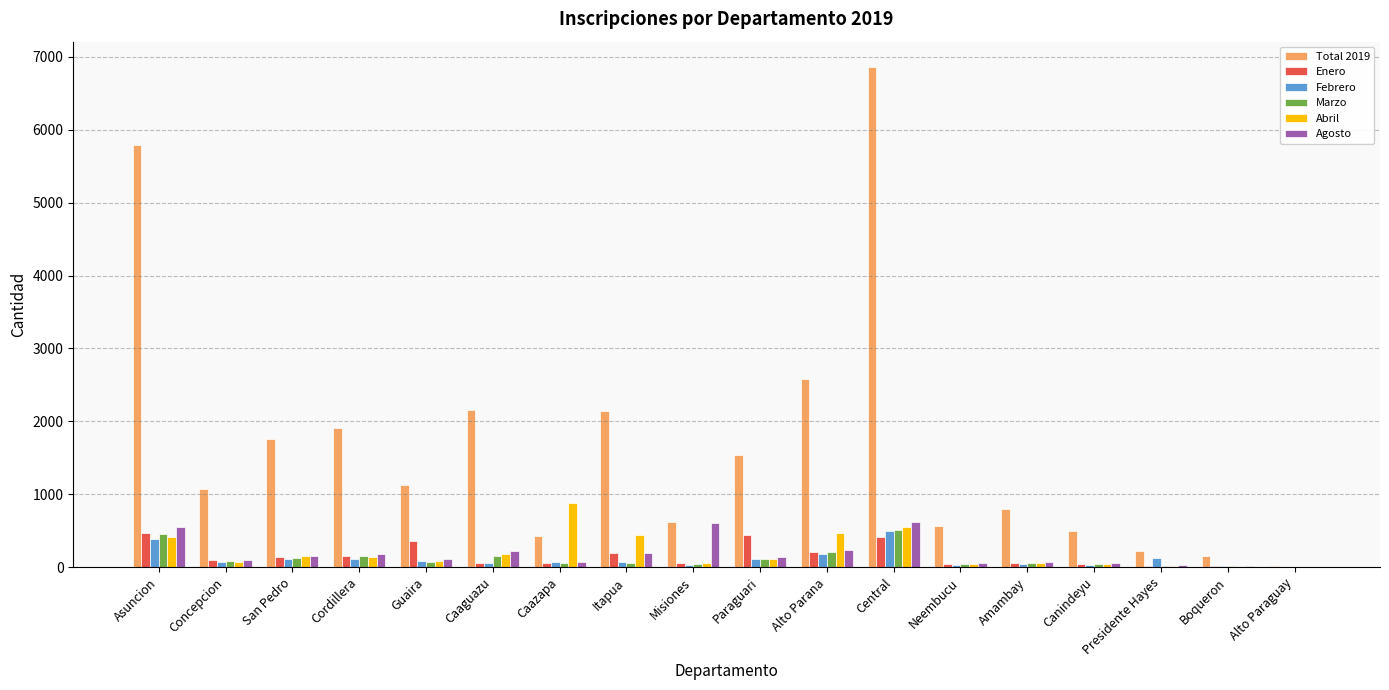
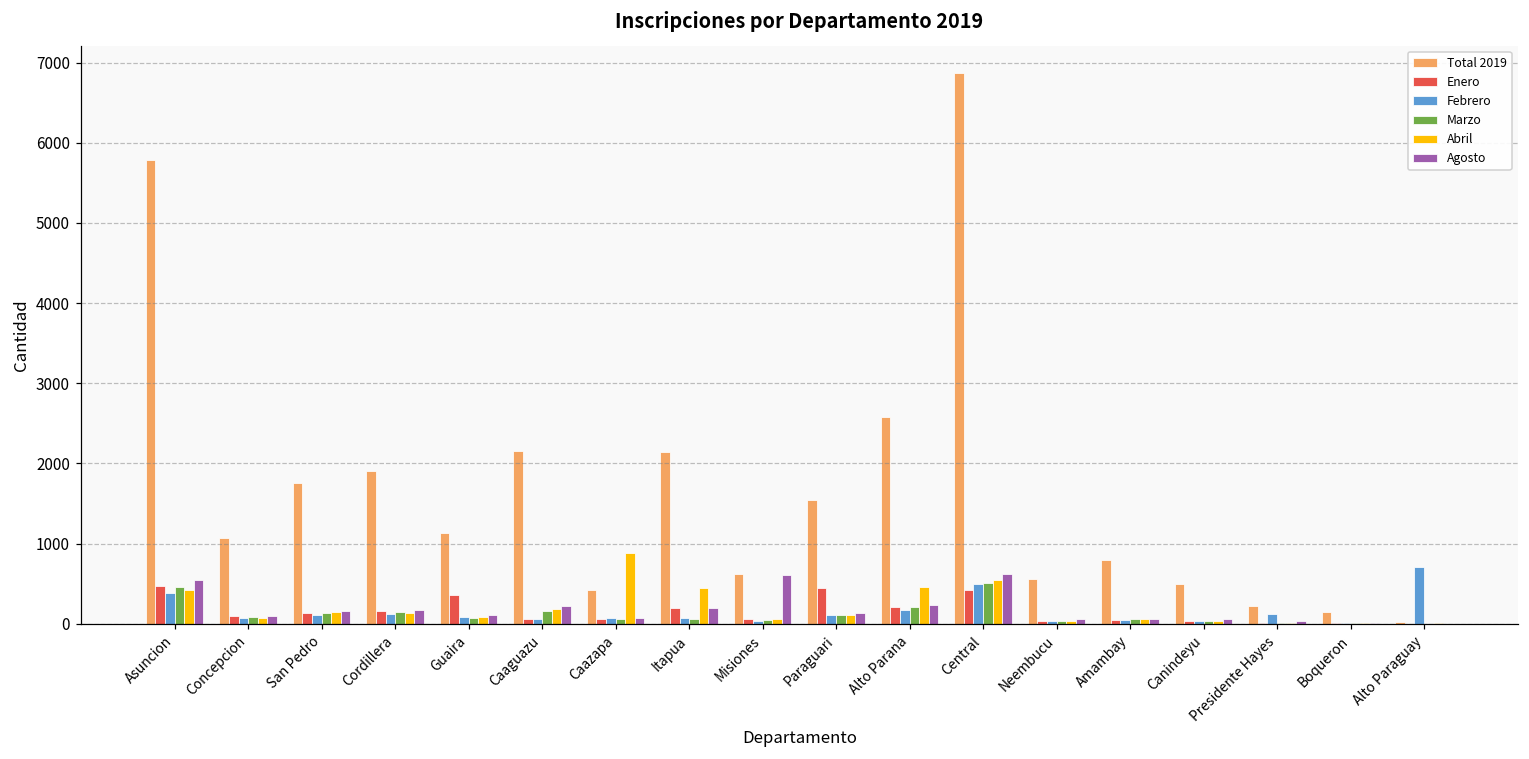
  {
    "Total 2019": {
      "Asuncion": 5800,
      "Concepcion": 1100,
      "San Pedro": 1800,
      "Cordillera": 1900,
      "Guaira": 1100,
      "Caaguazu": 2200,
      "Caazapa": 400,
      "Itapua": 2100,
      "Misiones": 600,
      "Paraguari": 1500,
      "Alto Parana": 2600,
      "Central": 6900,
      "Neembucu": 600,
      "Amambay": 800,
      "Canindeyu": 500,
      "Presidente Hayes": 200,
      "Boqueron": 200
    },
    "Enero": {
      "Asuncion": 500,
      "Concepcion": 100,
      "San Pedro": 100,
      "Cordillera": 200,
      "Guaira": 400,
      "Caaguazu": 100,
      "Caazapa": 100,
      "Itapua": 200,
      "Misiones": 100,
      "Paraguari": 400,
      "Alto Parana": 200,
      "Central": 400,
      "Neembucu": 0,
      "Amambay": 100,
      "Canindeyu": 0
    },
    "Febrero": {
      "Asuncion": 400,
      "Concepcion": 100,
      "San Pedro": 100,
      "Cordillera": 100,
      "Guaira": 100,
      "Caaguazu": 100,
      "Caazapa": 100,
      "Itapua": 100,
      "Paraguari": 100,
      "Alto Parana": 200,
      "Central": 500,
      "Neembucu": 0,
      "Amambay": 0,
      "Presidente Hayes": 100,
-     "Alto Paraguay": 0
+     "Alto Paraguay": 700
    },
    "Marzo": {
      "Asuncion": 500,
      "Concepcion": 100,
      "San Pedro": 100,
      "Cordillera": 100,
      "Guaira": 100,
      "Caaguazu": 200,
      "Caazapa": 100,
      "Itapua": 100,
      "Misiones": 0,
      "Paraguari": 100,
      "Alto Parana": 200,
      "Central": 500,
      "Neembucu": 0,
      "Amambay": 100,
      "Canindeyu": 0,
      "Alto Paraguay": 0
    },
    "Abril": {
      "Asuncion": 400,
      "Concepcion": 100,
      "San Pedro": 100,
      "Cordillera": 100,
      "Guaira": 100,
      "Caaguazu": 200,
      "Caazapa": 900,
      "Itapua": 400,
      "Misiones": 100,
      "Paraguari": 100,
      "Alto Parana": 500,
      "Central": 500,
      "Neembucu": 0,
      "Amambay": 100,
      "Canindeyu": 0
    },
    "Agosto": {
      "Asuncion": 600,
      "Concepcion": 100,
      "San Pedro": 200,
      "Cordillera": 200,
      "Guaira": 100,
      "Caaguazu": 200,
      "Caazapa": 100,
      "Itapua": 200,
      "Misiones": 600,
      "Paraguari": 100,
      "Alto Parana": 200,
      "Central": 600,
      "Neembucu": 100,
      "Amambay": 100,
      "Canindeyu": 100
    }
  }
